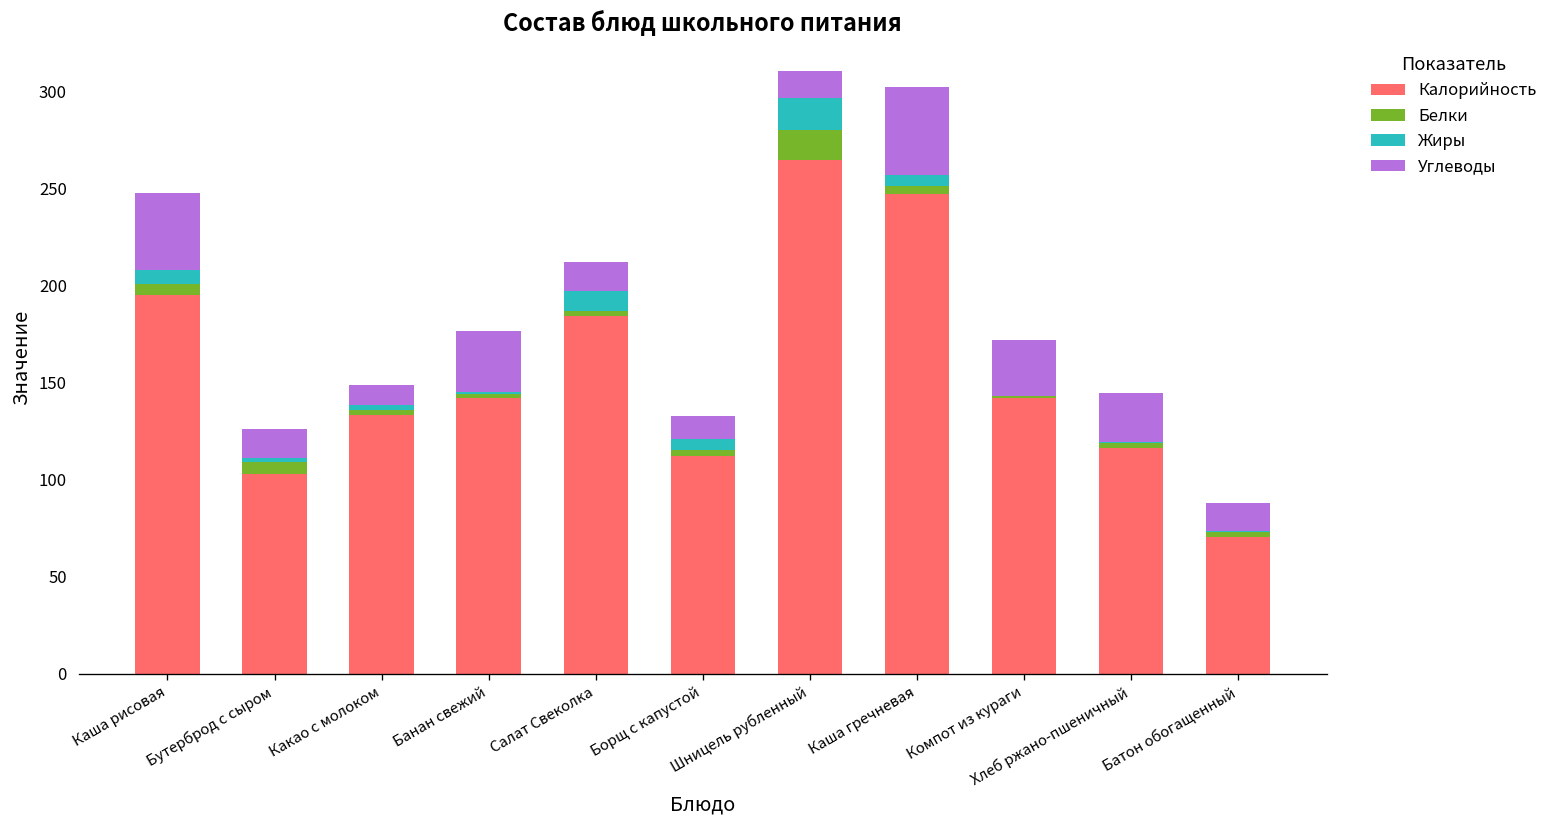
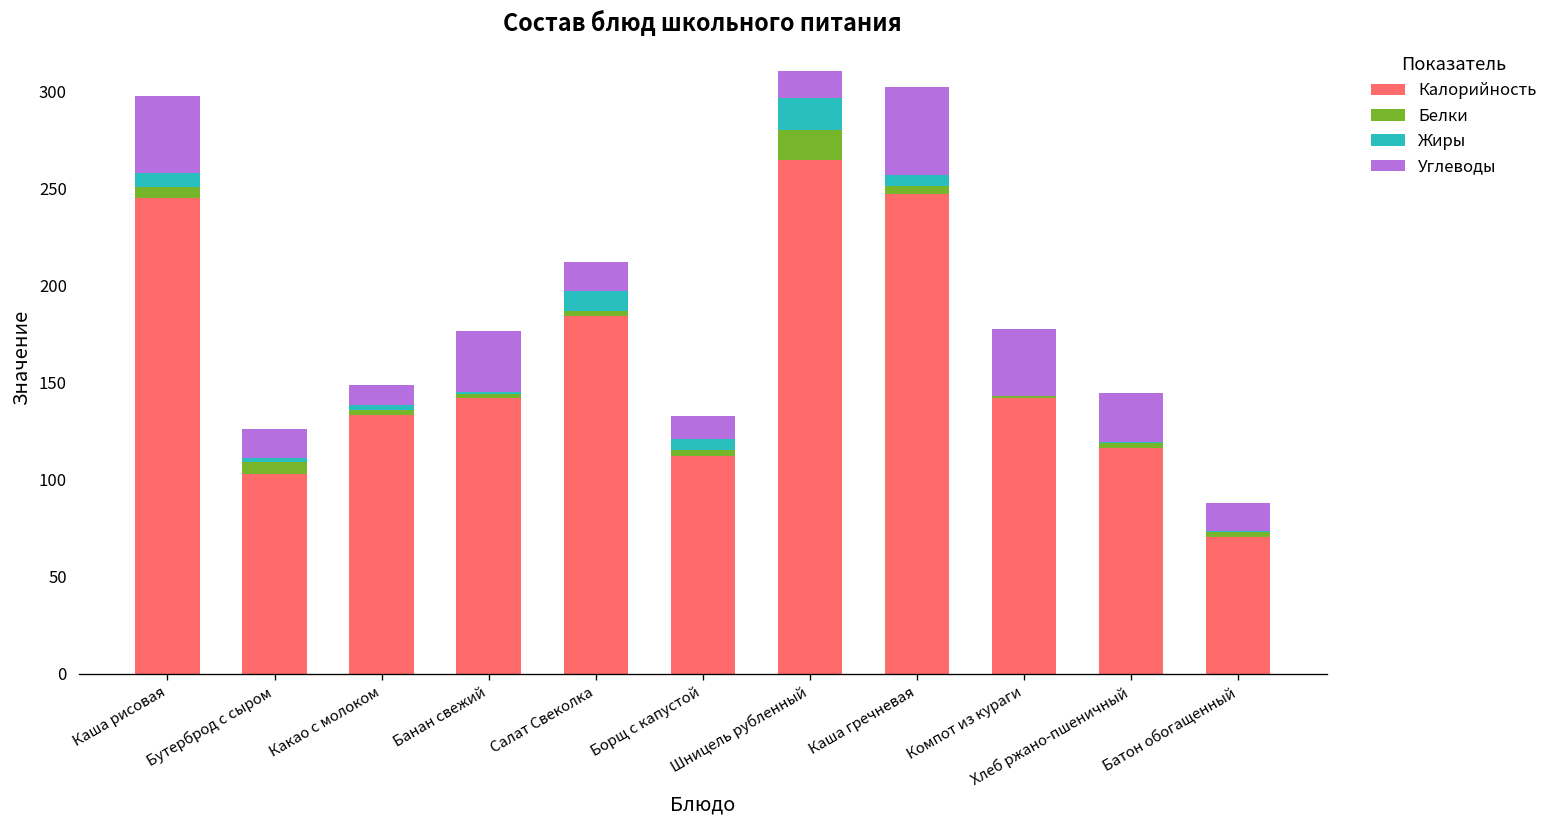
  {
    "Калорийность": {
-     "Каша рисовая": 195,
+     "Каша рисовая": 245,
      "Бутерброд с сыром": 103,
      "Какао с молоком": 133,
      "Банан свежий": 142,
      "Салат Свеколка": 184,
      "Борщ с капустой": 112,
      "Шницель рубленный": 265,
      "Каша гречневая": 247,
      "Компот из кураги": 142,
      "Хлеб ржано-пшеничный": 116,
      "Батон обогащенный": 71
    },
    "Белки": {
      "Каша рисовая": 6,
      "Бутерброд с сыром": 6,
      "Какао с молоком": 3,
      "Банан свежий": 2,
      "Салат Свеколка": 3,
      "Борщ с капустой": 3,
      "Шницель рубленный": 15,
      "Каша гречневая": 4,
      "Хлеб ржано-пшеничный": 3,
      "Батон обогащенный": 2
    },
    "Жиры": {
      "Каша рисовая": 7,
      "Бутерброд с сыром": 2,
      "Какао с молоком": 3,
      "Салат Свеколка": 10,
      "Борщ с капустой": 6,
      "Шницель рубленный": 16,
      "Каша гречневая": 6
    },
    "Углеводы": {
      "Каша рисовая": 40,
      "Бутерброд с сыром": 15,
      "Какао с молоком": 10,
      "Банан свежий": 32,
      "Салат Свеколка": 15,
      "Борщ с капустой": 12,
      "Шницель рубленный": 14,
      "Каша гречневая": 45,
-     "Компот из кураги": 29,
+     "Компот из кураги": 34,
      "Хлеб ржано-пшеничный": 25,
      "Батон обогащенный": 15
    }
  }
